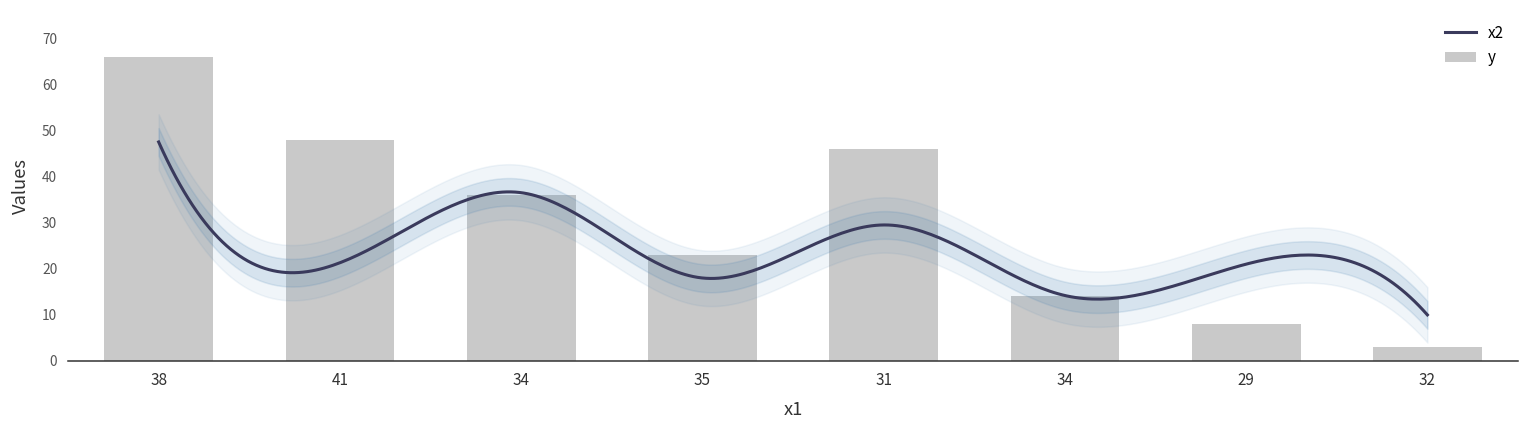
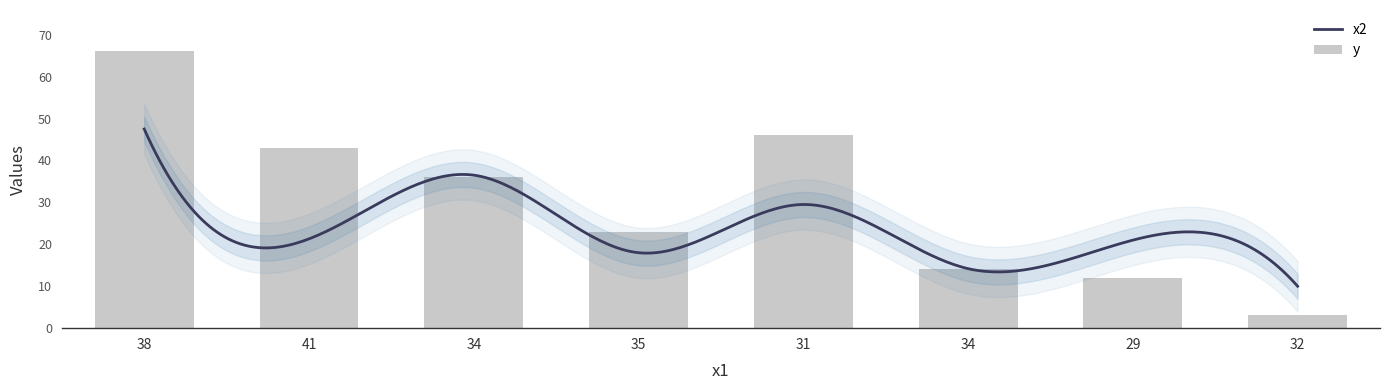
  {
    "x2": {
      "38": 48,
      "32": 10
    },
    "y": {
      "38": 66,
-     "41": 48,
+     "41": 43,
      "35": 23,
      "31": 46,
-     "29": 8,
+     "29": 12,
      "32": 3
    }
  }
